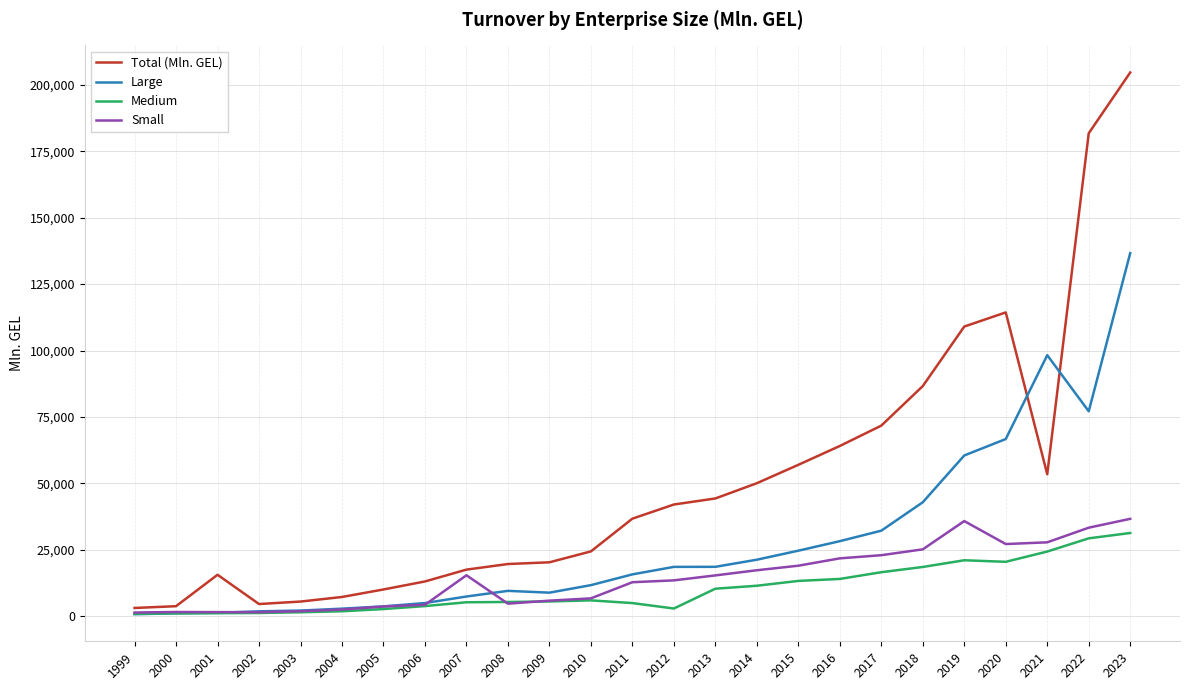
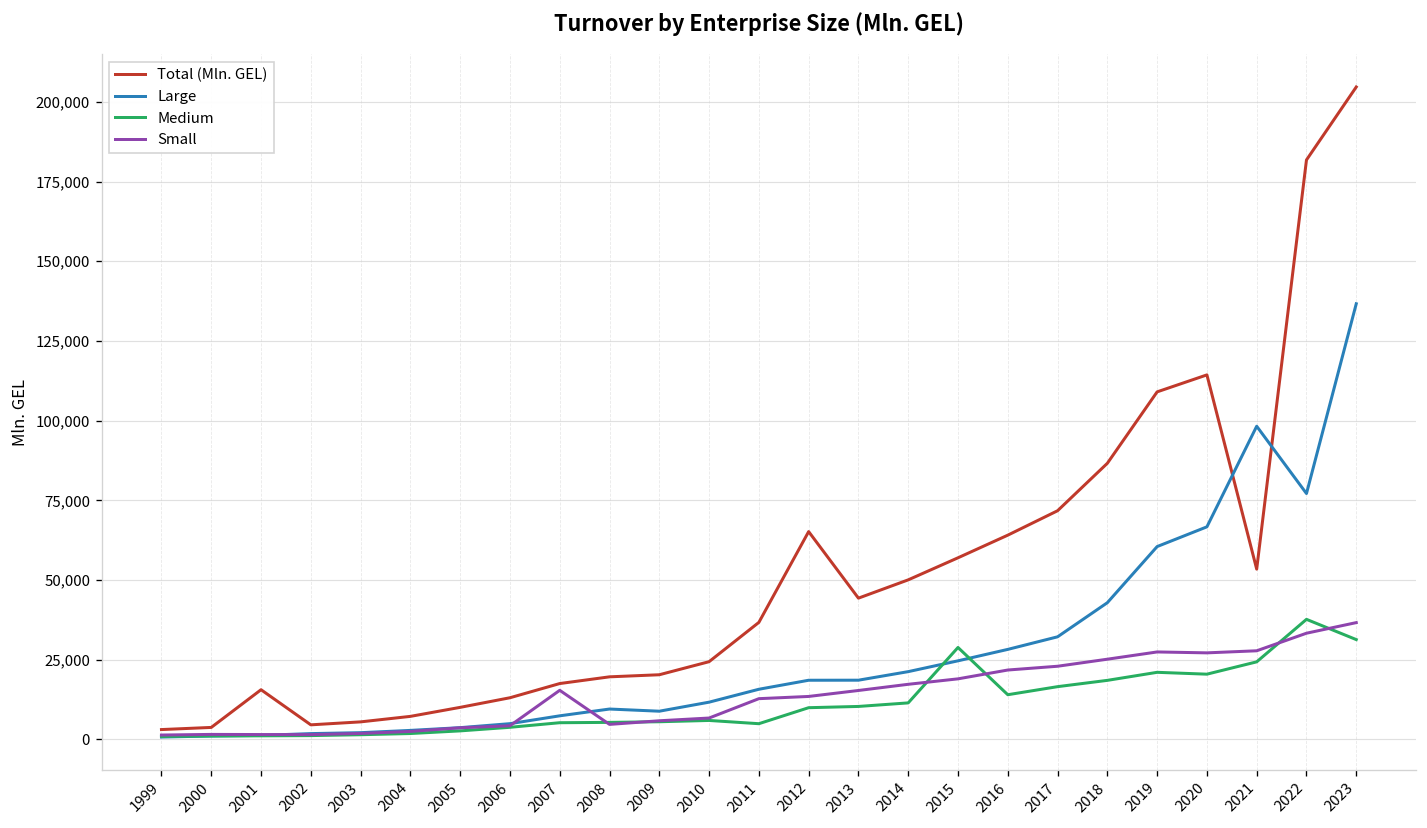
  {
    "Total (Mln. GEL)": {
      "1999": "3,000",
      "2000": "4,000",
      "2001": "16,000",
      "2002": "5,000",
      "2003": "6,000",
      "2004": "7,000",
      "2005": "10,000",
      "2006": "13,000",
      "2007": "18,000",
      "2008": "20,000",
      "2009": "20,000",
      "2010": "24,000",
      "2011": "37,000",
-     "2012": "42,000",
+     "2012": "65,000",
      "2013": "44,000",
      "2014": "50,000",
      "2015": "57,000",
      "2016": "64,000",
      "2017": "72,000",
      "2018": "87,000",
      "2019": "109,000",
      "2020": "114,000",
      "2021": "53,000",
      "2022": "182,000",
      "2023": "205,000"
    },
    "Large": {
      "2007": "7,000",
      "2008": "10,000",
      "2009": "9,000",
      "2010": "12,000",
      "2011": "16,000",
      "2012": "19,000",
      "2013": "19,000",
      "2014": "21,000",
      "2015": "25,000",
      "2016": "28,000",
      "2017": "32,000",
      "2018": "43,000",
      "2019": "61,000",
      "2020": "67,000",
      "2021": "98,000",
      "2022": "77,000",
      "2023": "137,000"
    },
    "Medium": {
      "2005": "3,000",
      "2007": "5,000",
      "2011": "5,000",
-     "2012": "3,000",
+     "2012": "10,000",
      "2013": "10,000",
      "2014": "11,000",
-     "2015": "13,000",
+     "2015": "29,000",
      "2016": "14,000",
      "2017": "17,000",
      "2018": "19,000",
      "2019": "21,000",
      "2020": "20,000",
      "2021": "24,000",
-     "2022": "29,000",
+     "2022": "38,000",
      "2023": "31,000"
    },
    "Small": {
      "2007": "15,000",
      "2011": "13,000",
      "2012": "13,000",
      "2013": "15,000",
      "2014": "17,000",
      "2015": "19,000",
      "2016": "22,000",
      "2017": "23,000",
      "2018": "25,000",
-     "2019": "36,000",
+     "2019": "27,000",
      "2020": "27,000",
      "2021": "28,000",
      "2022": "33,000",
      "2023": "37,000"
    }
  }
